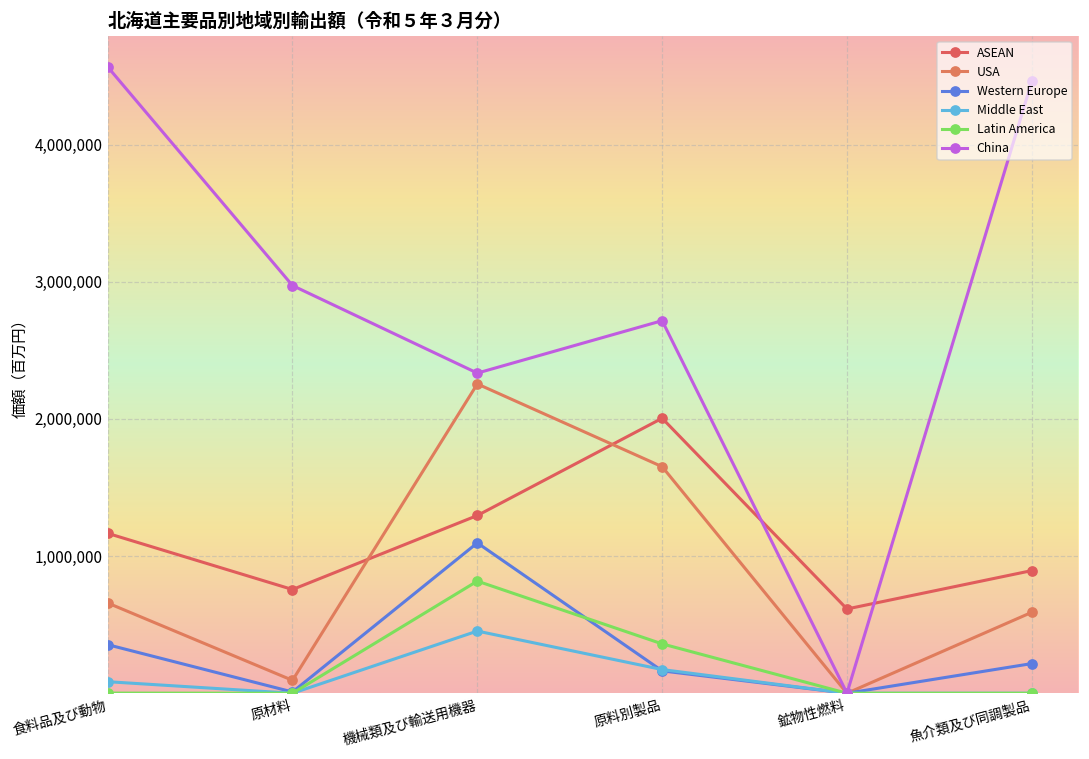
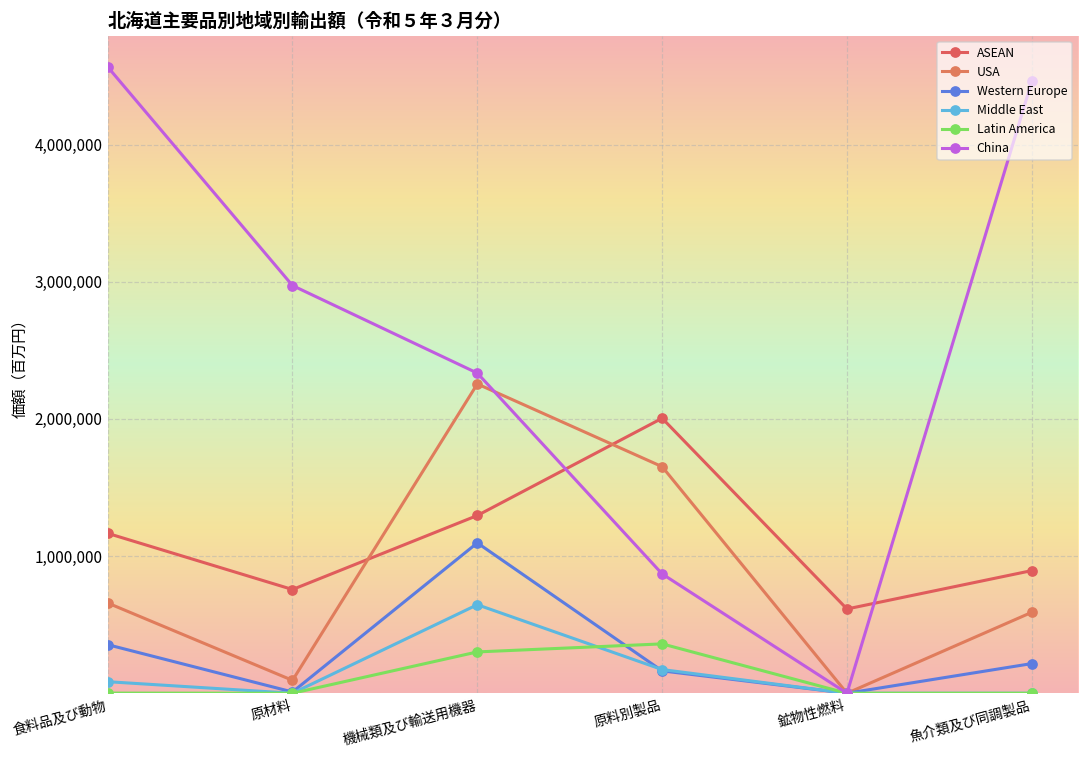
  {
    "Western Europe": {
      "食料品及び動物": "350,000",
      "機械類及び輸送用機器": "1,100,000",
      "魚介類及び同調製品": "220,000"
    },
    "Middle East": {
      "食料品及び動物": "80,000",
-     "機械類及び輸送用機器": "450,000"
+     "機械類及び輸送用機器": "650,000"
    },
    "Latin America": {
      "食料品及び動物": "0",
-     "機械類及び輸送用機器": "820,000",
+     "機械類及び輸送用機器": "300,000",
      "原料別製品": "360,000"
    },
    "China": {
      "食料品及び動物": "4,570,000",
      "原材料": "2,970,000",
      "機械類及び輸送用機器": "2,330,000",
-     "原料別製品": "2,720,000"
+     "原料別製品": "870,000"
    }
  }
